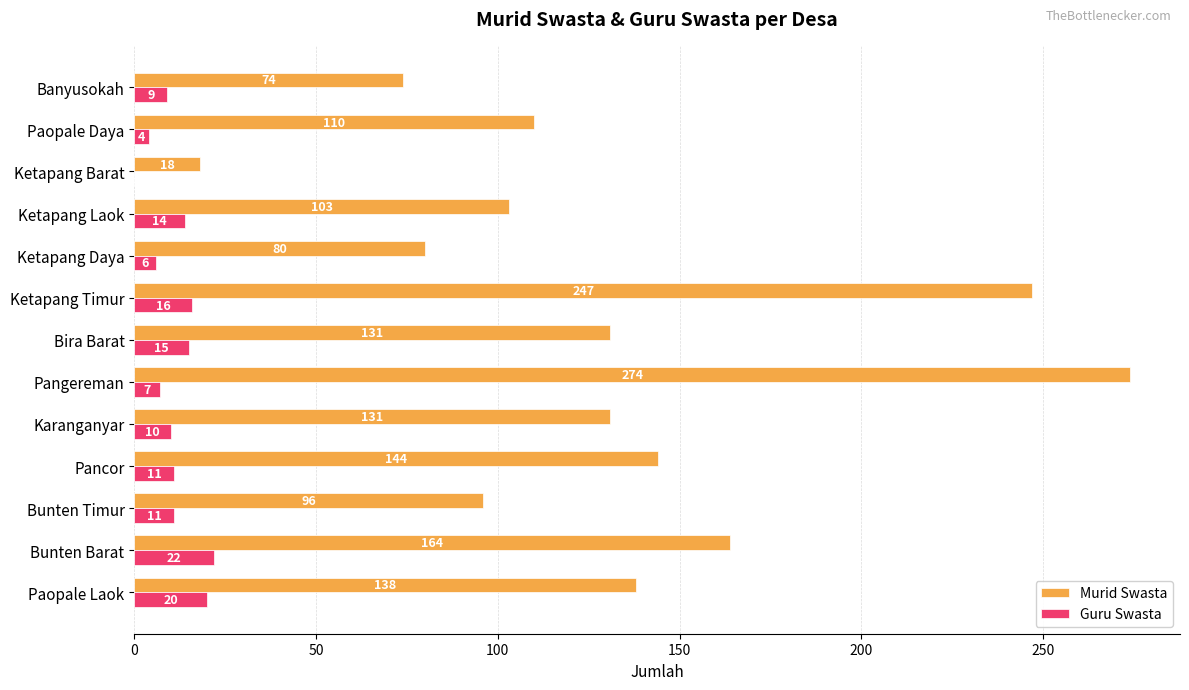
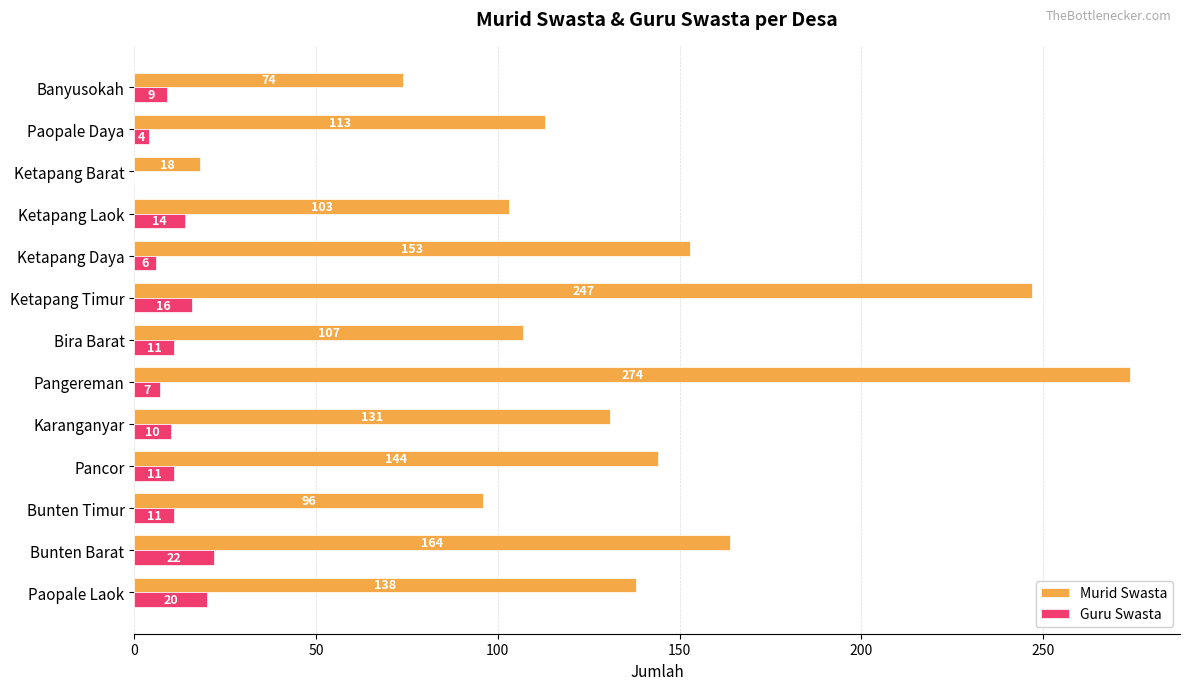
  {
    "Murid Swasta": {
      "Banyusokah": 74,
-     "Paopale Daya": 110,
+     "Paopale Daya": 113,
      "Ketapang Barat": 18,
      "Ketapang Laok": 103,
-     "Ketapang Daya": 80,
+     "Ketapang Daya": 153,
      "Ketapang Timur": 247,
-     "Bira Barat": 131,
+     "Bira Barat": 107,
      "Pangereman": 274,
      "Karanganyar": 131,
      "Pancor": 144,
      "Bunten Timur": 96,
      "Bunten Barat": 164,
      "Paopale Laok": 138
    },
    "Guru Swasta": {
      "Banyusokah": 9,
      "Paopale Daya": 4,
      "Ketapang Laok": 14,
      "Ketapang Daya": 6,
      "Ketapang Timur": 16,
-     "Bira Barat": 15,
+     "Bira Barat": 11,
      "Pangereman": 7,
      "Karanganyar": 10,
      "Pancor": 11,
      "Bunten Timur": 11,
      "Bunten Barat": 22,
      "Paopale Laok": 20
    }
  }
